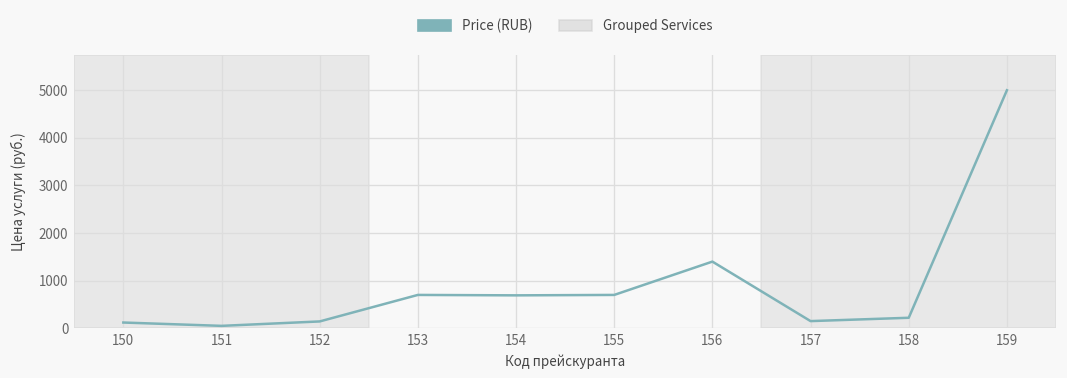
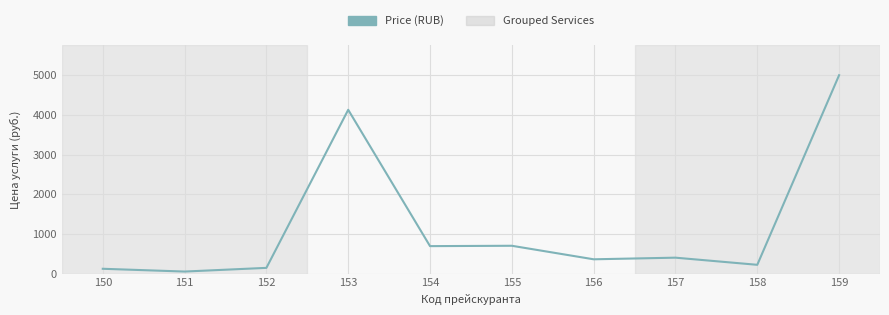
  {
    "150": 100,
    "151": 100,
    "152": 100,
-   "153": 700,
+   "153": 4100,
    "154": 700,
    "155": 700,
-   "156": 1400,
-   "157": 200,
+   "156": 400,
+   "157": 400,
    "158": 200,
    "159": 5000
  }
